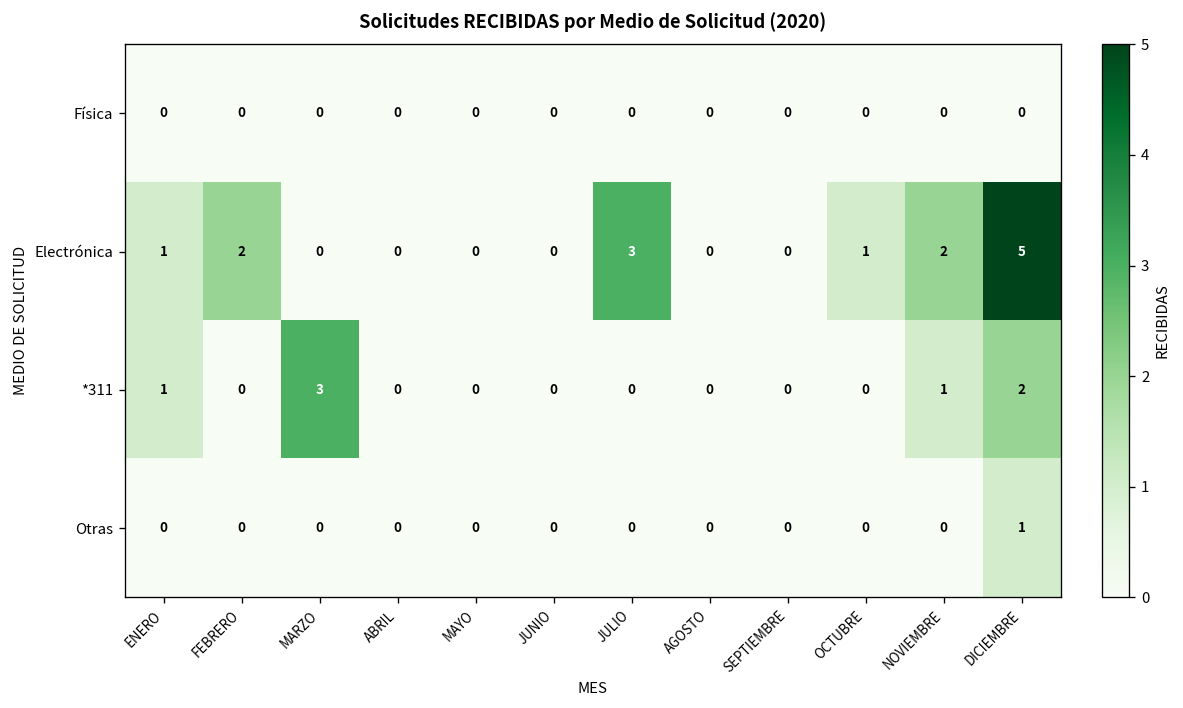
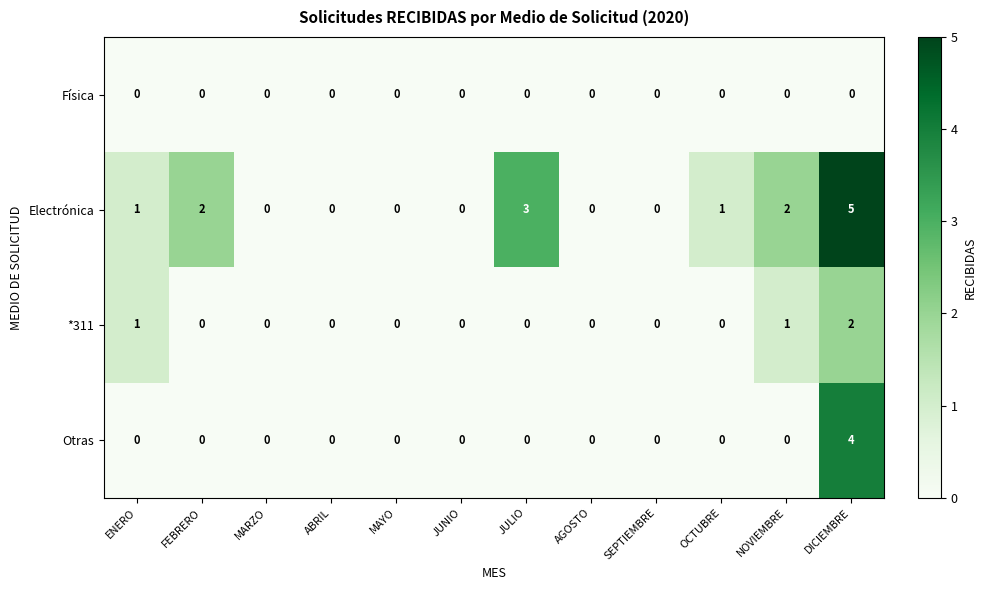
  {
    "Física": {
      "ENERO": 0,
      "FEBRERO": 0,
      "MARZO": 0,
      "ABRIL": 0,
      "MAYO": 0,
      "JUNIO": 0,
      "JULIO": 0,
      "AGOSTO": 0,
      "SEPTIEMBRE": 0,
      "OCTUBRE": 0,
      "NOVIEMBRE": 0,
      "DICIEMBRE": 0
    },
    "Electrónica": {
      "ENERO": 1,
      "FEBRERO": 2,
      "MARZO": 0,
      "ABRIL": 0,
      "MAYO": 0,
      "JUNIO": 0,
      "JULIO": 3,
      "AGOSTO": 0,
      "SEPTIEMBRE": 0,
      "OCTUBRE": 1,
      "NOVIEMBRE": 2,
      "DICIEMBRE": 5
    },
    "*311": {
      "ENERO": 1,
      "FEBRERO": 0,
-     "MARZO": 3,
+     "MARZO": 0,
      "ABRIL": 0,
      "MAYO": 0,
      "JUNIO": 0,
      "JULIO": 0,
      "AGOSTO": 0,
      "SEPTIEMBRE": 0,
      "OCTUBRE": 0,
      "NOVIEMBRE": 1,
      "DICIEMBRE": 2
    },
    "Otras": {
      "ENERO": 0,
      "FEBRERO": 0,
      "MARZO": 0,
      "ABRIL": 0,
      "MAYO": 0,
      "JUNIO": 0,
      "JULIO": 0,
      "AGOSTO": 0,
      "SEPTIEMBRE": 0,
      "OCTUBRE": 0,
      "NOVIEMBRE": 0,
-     "DICIEMBRE": 1
+     "DICIEMBRE": 4
    }
  }
